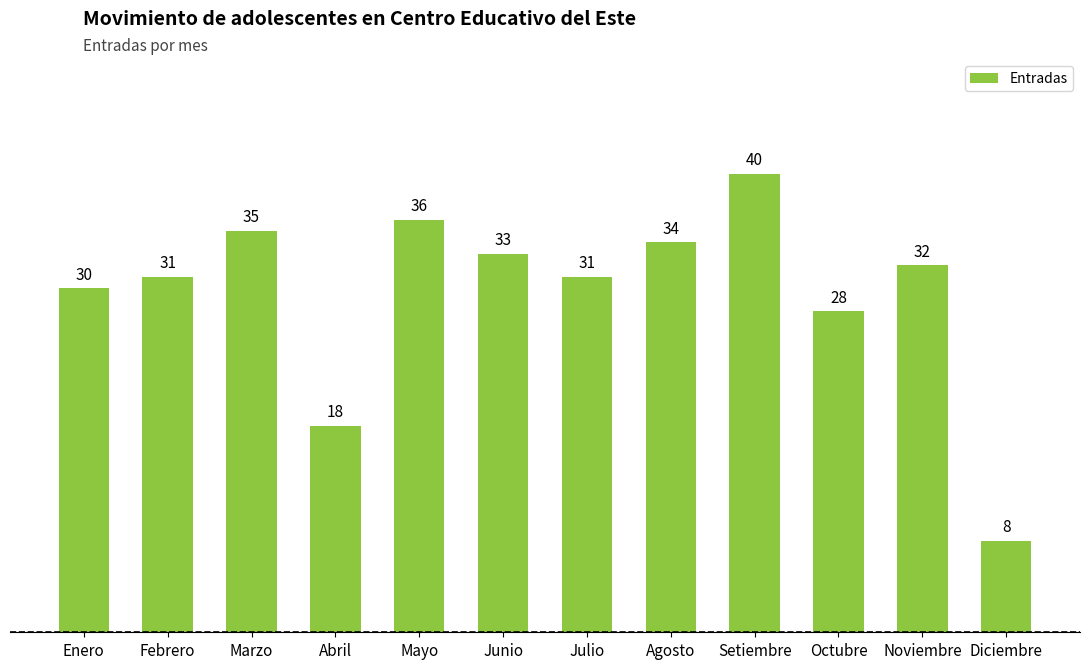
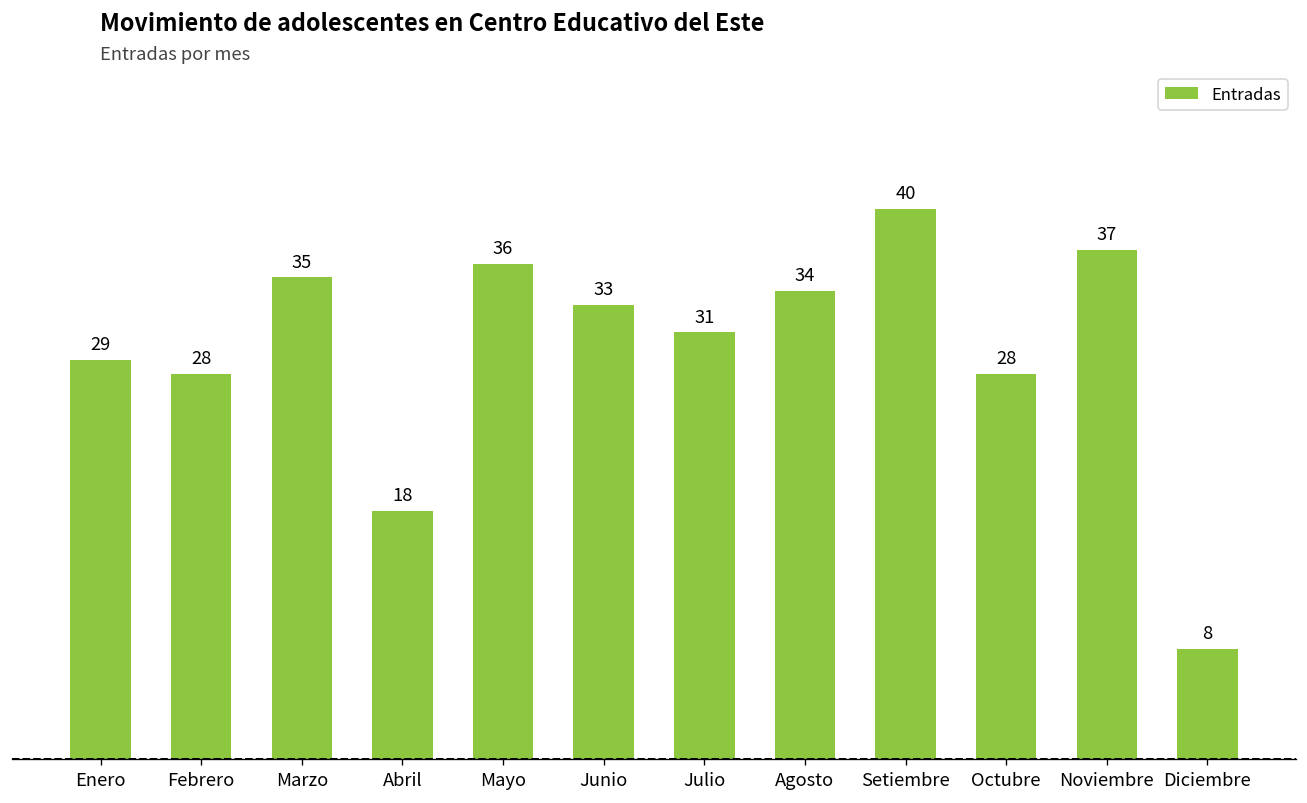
  {
-   "Enero": 30,
-   "Febrero": 31,
+   "Enero": 29,
+   "Febrero": 28,
    "Marzo": 35,
    "Abril": 18,
    "Mayo": 36,
    "Junio": 33,
    "Julio": 31,
    "Agosto": 34,
    "Setiembre": 40,
    "Octubre": 28,
-   "Noviembre": 32,
+   "Noviembre": 37,
    "Diciembre": 8
  }
